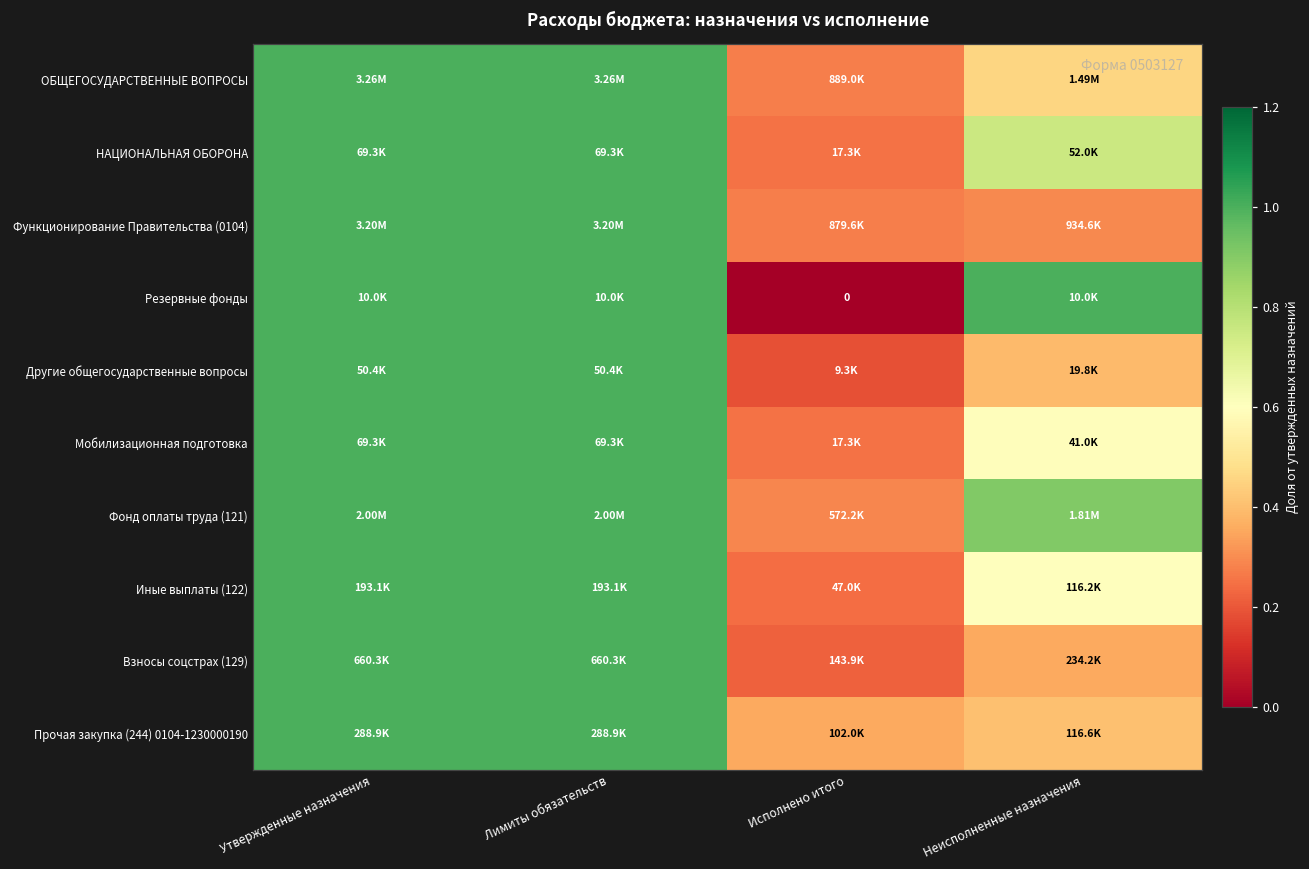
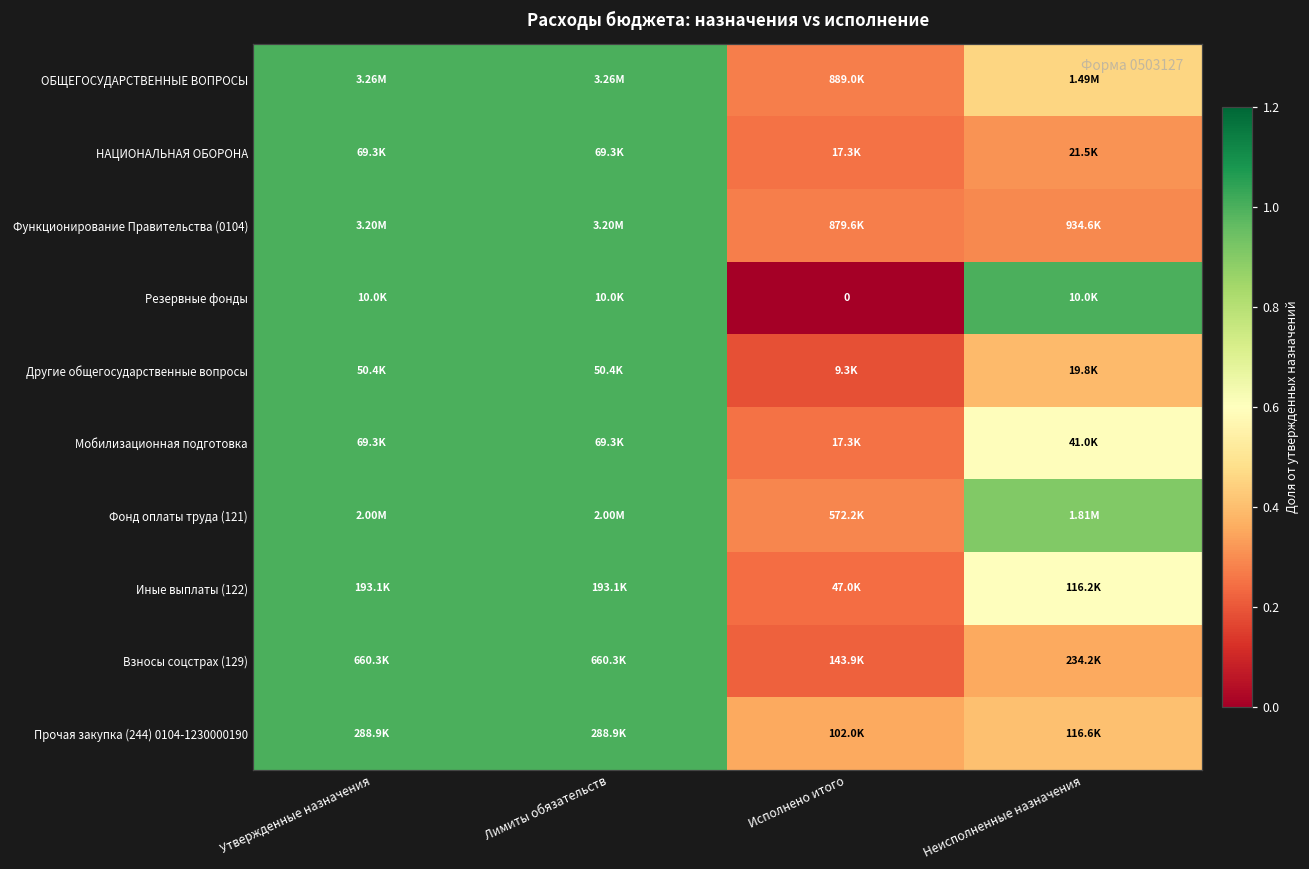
  {
    "ОБЩЕГОСУДАРСТВЕННЫЕ ВОПРОСЫ": {
      "Утвержденные назначения": "3.26M",
      "Лимиты обязательств": "3.26M",
      "Исполнено итого": "889.0K"
    },
    "НАЦИОНАЛЬНАЯ ОБОРОНА": {
      "Утвержденные назначения": "69.3K",
      "Лимиты обязательств": "69.3K",
      "Исполнено итого": "17.3K",
-     "Неисполненные назначения": "52.0K"
+     "Неисполненные назначения": "21.5K"
    },
    "Функционирование Правительства (0104)": {
      "Утвержденные назначения": "3.20M",
      "Лимиты обязательств": "3.20M",
      "Исполнено итого": "879.6K",
      "Неисполненные назначения": "934.6K"
    },
    "Резервные фонды": {
      "Утвержденные назначения": "10.0K",
      "Лимиты обязательств": "10.0K",
      "Исполнено итого": "0",
      "Неисполненные назначения": "10.0K"
    },
    "Другие общегосударственные вопросы": {
      "Утвержденные назначения": "50.4K",
      "Лимиты обязательств": "50.4K",
      "Исполнено итого": "9.3K",
      "Неисполненные назначения": "19.8K"
    },
    "Мобилизационная подготовка": {
      "Утвержденные назначения": "69.3K",
      "Лимиты обязательств": "69.3K",
      "Исполнено итого": "17.3K",
      "Неисполненные назначения": "41.0K"
    },
    "Фонд оплаты труда (121)": {
      "Утвержденные назначения": "2.00M",
      "Лимиты обязательств": "2.00M",
      "Исполнено итого": "572.2K",
      "Неисполненные назначения": "1.81M"
    },
    "Иные выплаты (122)": {
      "Утвержденные назначения": "193.1K",
      "Лимиты обязательств": "193.1K",
      "Исполнено итого": "47.0K",
      "Неисполненные назначения": "116.2K"
    },
    "Взносы соцстрах (129)": {
      "Утвержденные назначения": "660.3K",
      "Лимиты обязательств": "660.3K",
      "Исполнено итого": "143.9K",
      "Неисполненные назначения": "234.2K"
    },
    "Прочая закупка (244) 0104-1230000190": {
      "Утвержденные назначения": "288.9K",
      "Лимиты обязательств": "288.9K",
      "Исполнено итого": "102.0K",
      "Неисполненные назначения": "116.6K"
    }
  }
